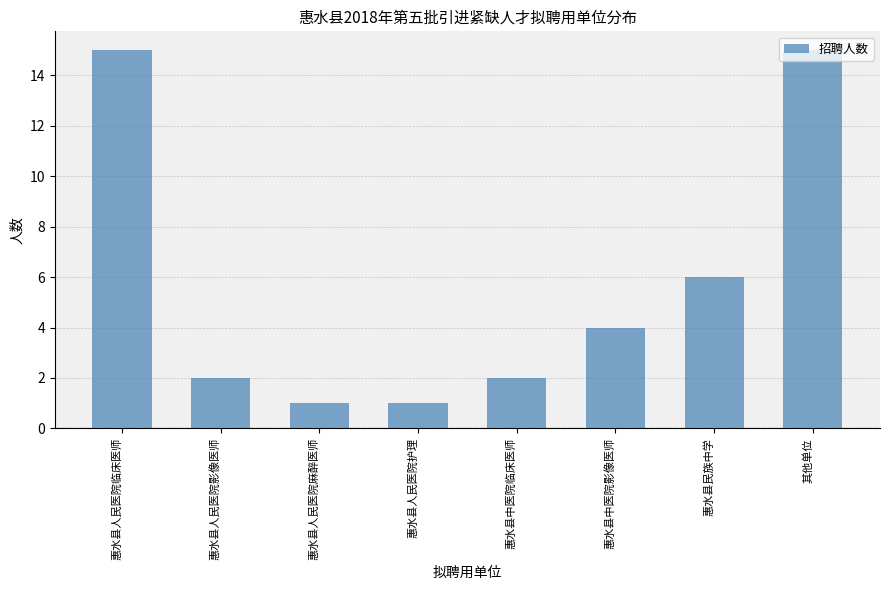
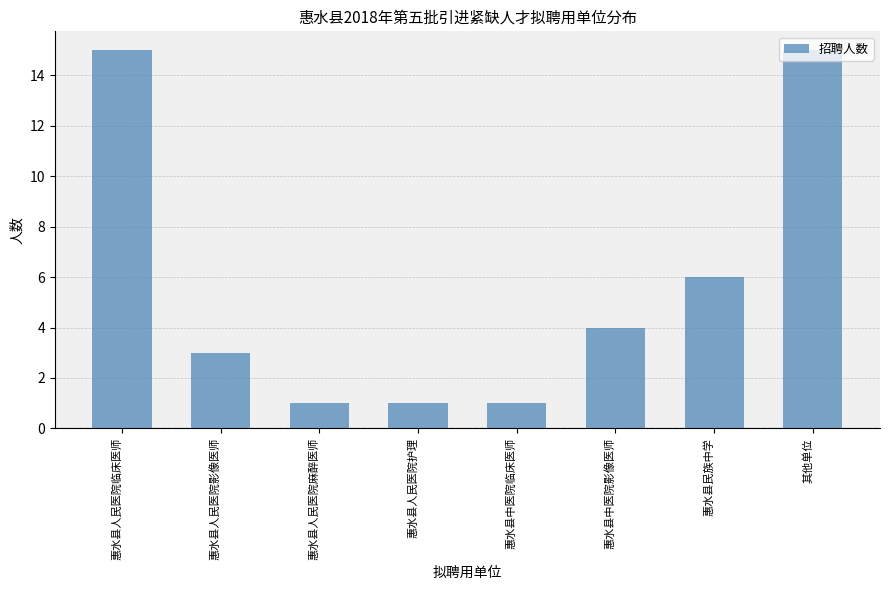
  {
    "惠水县人民医院临床医师": 15,
-   "惠水县人民医院影像医师": 2,
+   "惠水县人民医院影像医师": 3,
    "惠水县人民医院麻醉医师": 1,
    "惠水县人民医院护理": 1,
-   "惠水县中医院临床医师": 2,
+   "惠水县中医院临床医师": 1,
    "惠水县中医院影像医师": 4,
    "惠水县民族中学": 6
  }
